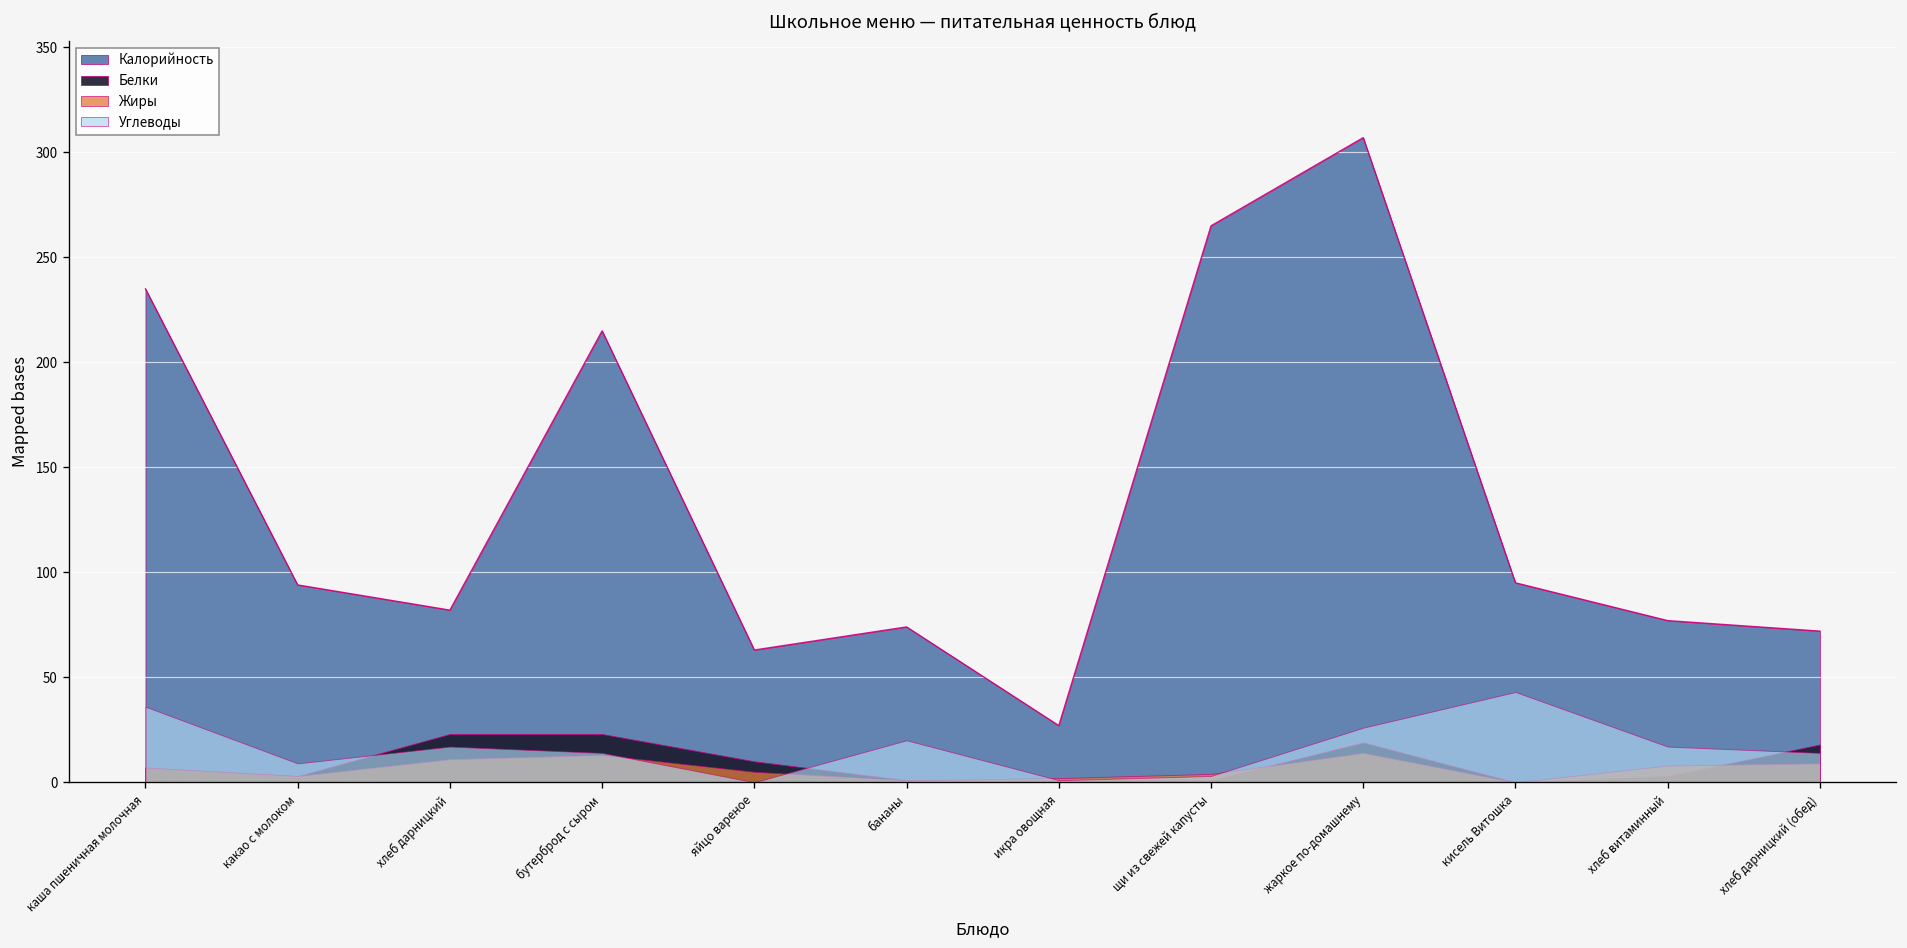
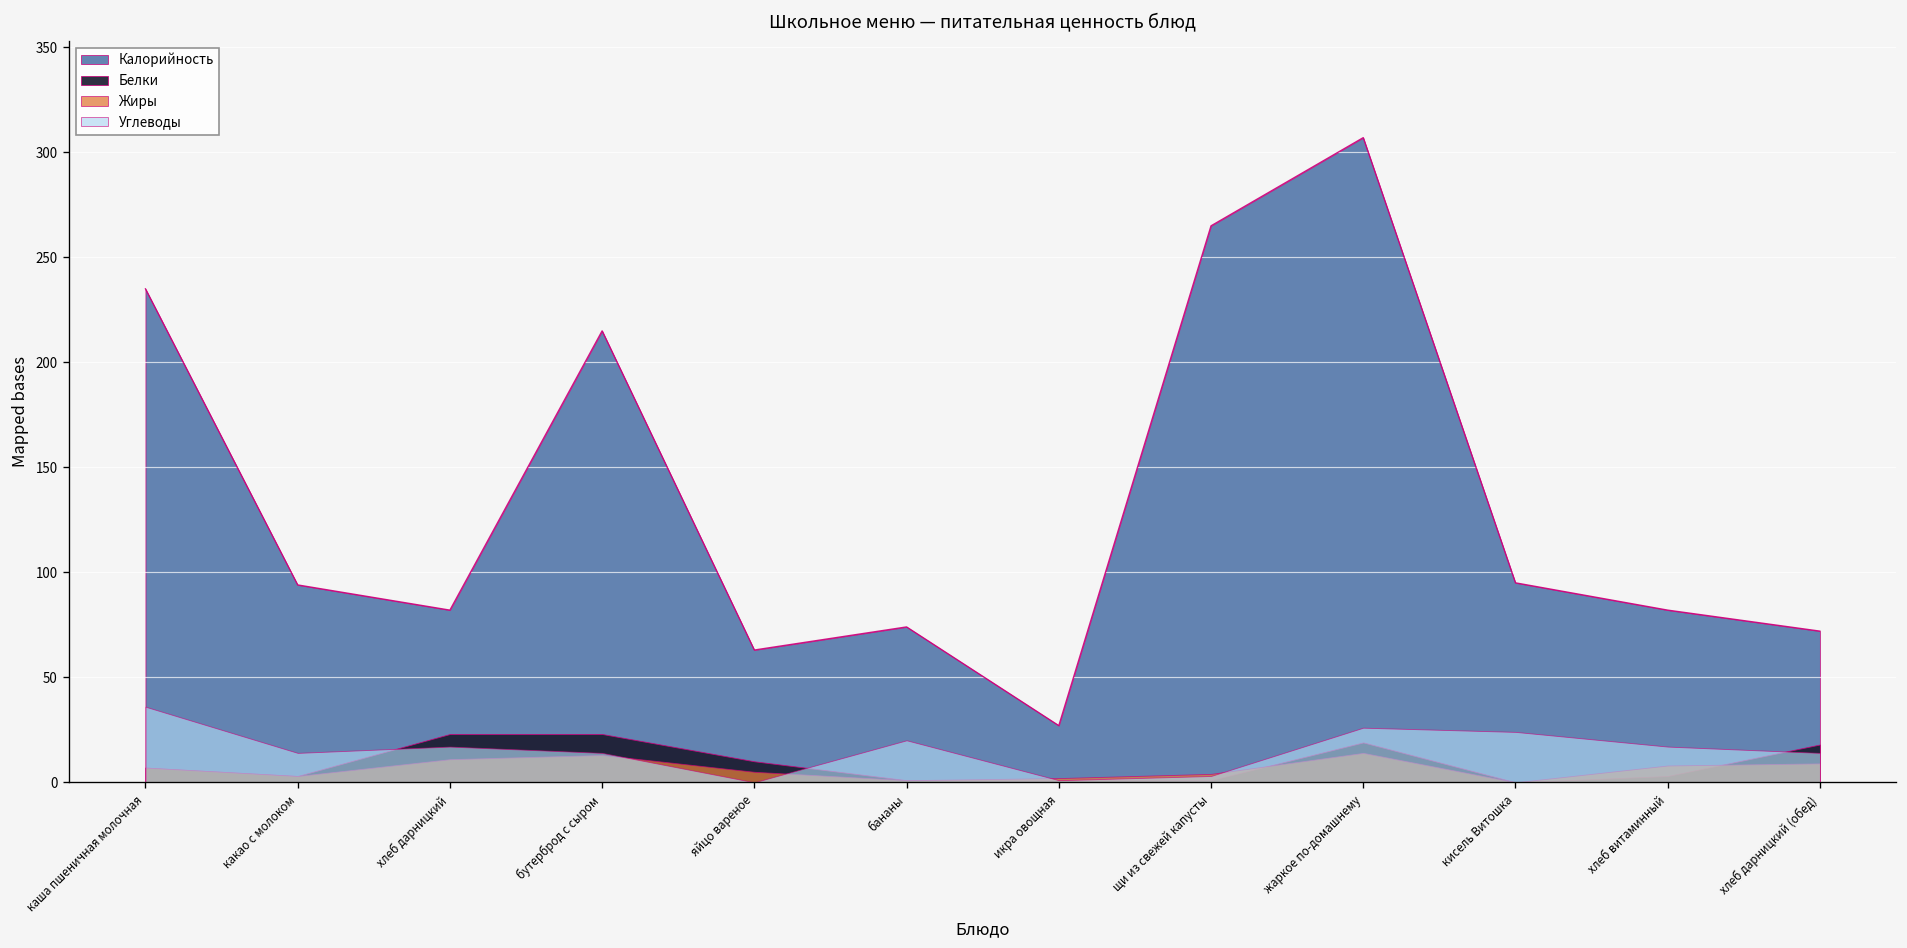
  {
    "Калорийность": {
      "каша пшеничная молочная": 235,
      "какао с молоком": 94,
      "хлеб дарницкий": 82,
      "бутерброд с сыром": 215,
      "яйцо вареное": 63,
      "бананы": 74,
      "икра овощная": 27,
      "щи из свежей капусты": 265,
      "жаркое по-домашнему": 307,
      "кисель Витошка": 95,
-     "хлеб витаминный": 77,
+     "хлеб витаминный": 82,
      "хлеб дарницкий (обед)": 72
    },
    "Белки": {
      "хлеб дарницкий": 23,
      "бутерброд с сыром": 23,
      "яйцо вареное": 10,
      "жаркое по-домашнему": 19,
      "хлеб витаминный": 3,
      "хлеб дарницкий (обед)": 18
    },
    "Жиры": {
      "хлеб дарницкий": 11,
      "яйцо вареное": 5,
      "жаркое по-домашнему": 14,
      "хлеб витаминный": 8,
      "хлеб дарницкий (обед)": 9
    },
    "Углеводы": {
      "каша пшеничная молочная": 36,
-     "какао с молоком": 9,
+     "какао с молоком": 14,
      "хлеб дарницкий": 17,
      "яйцо вареное": 0,
      "бананы": 20,
      "жаркое по-домашнему": 26,
-     "кисель Витошка": 43,
+     "кисель Витошка": 24,
      "хлеб витаминный": 17,
      "хлеб дарницкий (обед)": 14
    }
  }
